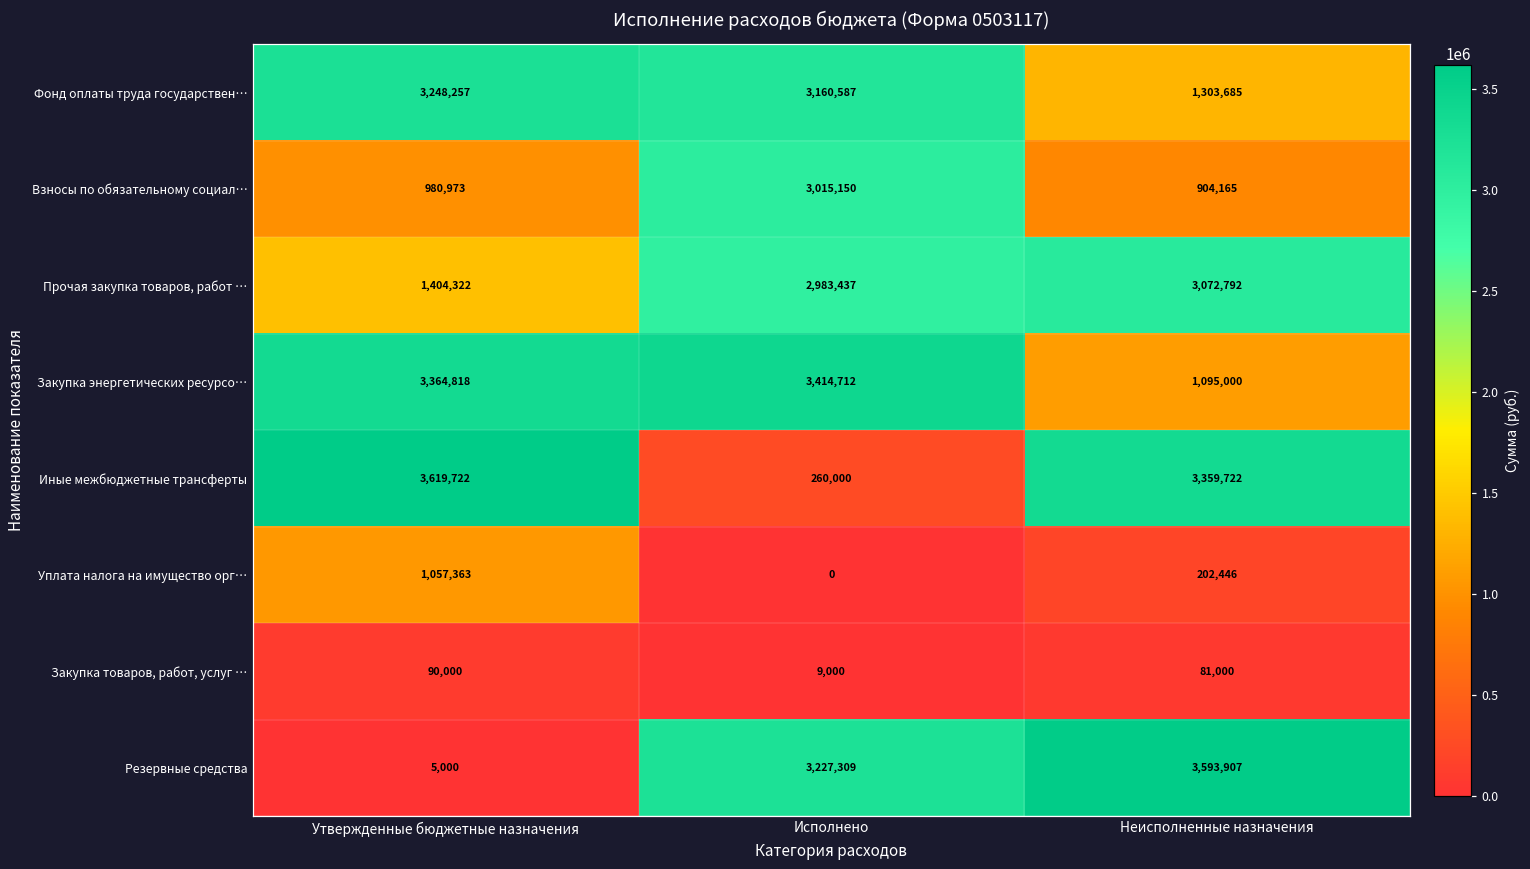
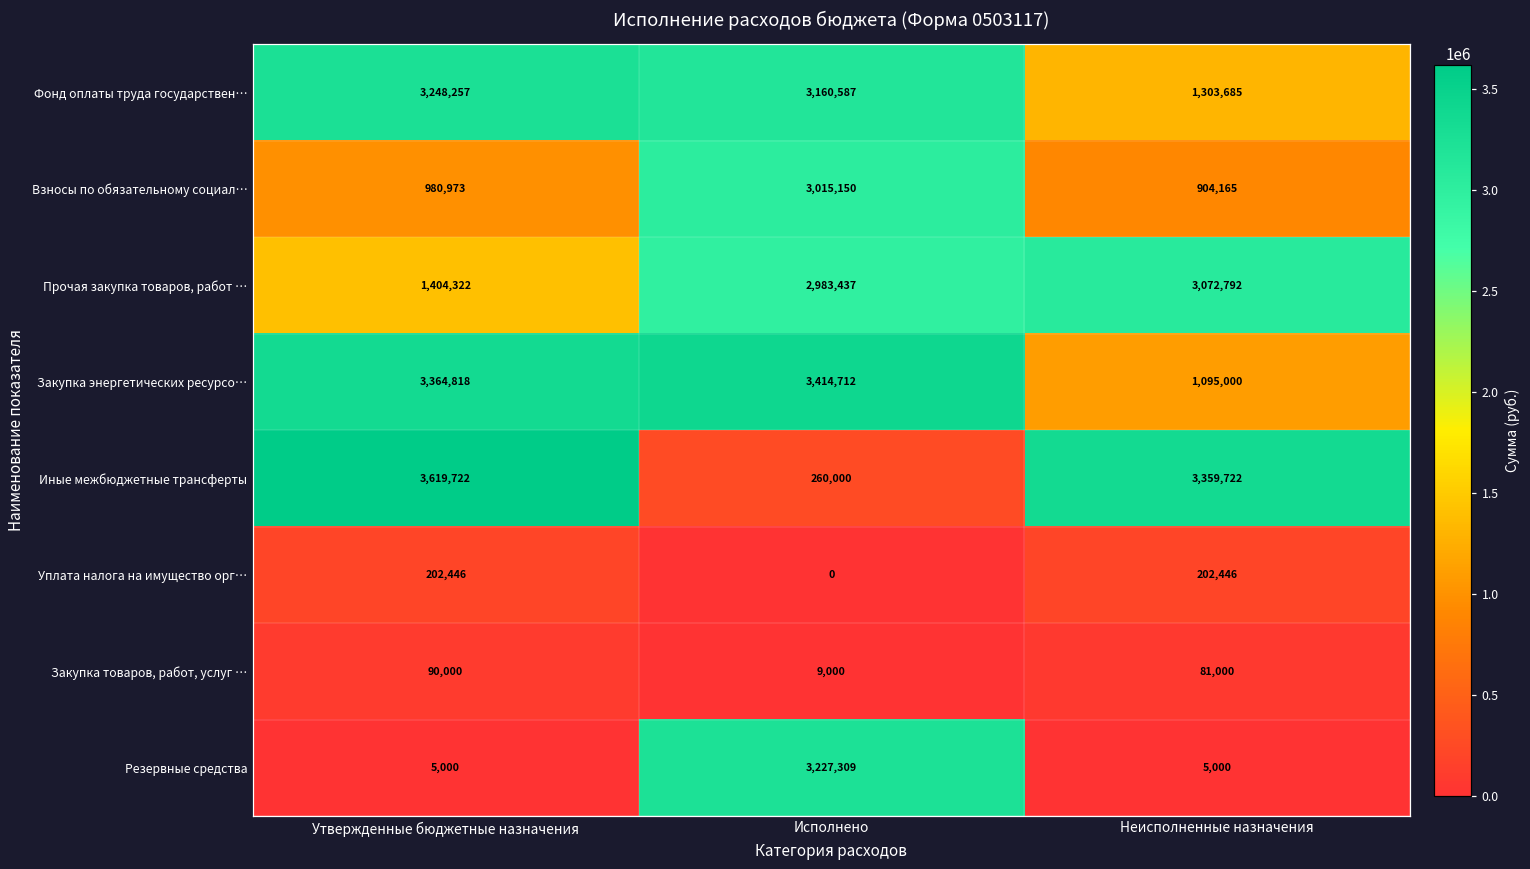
  {
    "Фонд оплаты труда государствен…": {
      "Утвержденные бюджетные назначения": "3,248,257",
      "Исполнено": "3,160,587",
      "Неисполненные назначения": "1,303,685"
    },
    "Взносы по обязательному социал…": {
      "Утвержденные бюджетные назначения": "980,973",
      "Исполнено": "3,015,150",
      "Неисполненные назначения": "904,165"
    },
    "Прочая закупка товаров, работ …": {
      "Утвержденные бюджетные назначения": "1,404,322",
      "Исполнено": "2,983,437",
      "Неисполненные назначения": "3,072,792"
    },
    "Закупка энергетических ресурсо…": {
      "Утвержденные бюджетные назначения": "3,364,818",
      "Исполнено": "3,414,712",
      "Неисполненные назначения": "1,095,000"
    },
    "Иные межбюджетные трансферты": {
      "Утвержденные бюджетные назначения": "3,619,722",
      "Исполнено": "260,000",
      "Неисполненные назначения": "3,359,722"
    },
    "Уплата налога на имущество орг…": {
-     "Утвержденные бюджетные назначения": "1,057,363",
+     "Утвержденные бюджетные назначения": "202,446",
      "Исполнено": "0",
      "Неисполненные назначения": "202,446"
    },
    "Закупка товаров, работ, услуг …": {
      "Утвержденные бюджетные назначения": "90,000",
      "Исполнено": "9,000",
      "Неисполненные назначения": "81,000"
    },
    "Резервные средства": {
      "Утвержденные бюджетные назначения": "5,000",
      "Исполнено": "3,227,309",
-     "Неисполненные назначения": "3,593,907"
+     "Неисполненные назначения": "5,000"
    }
  }
